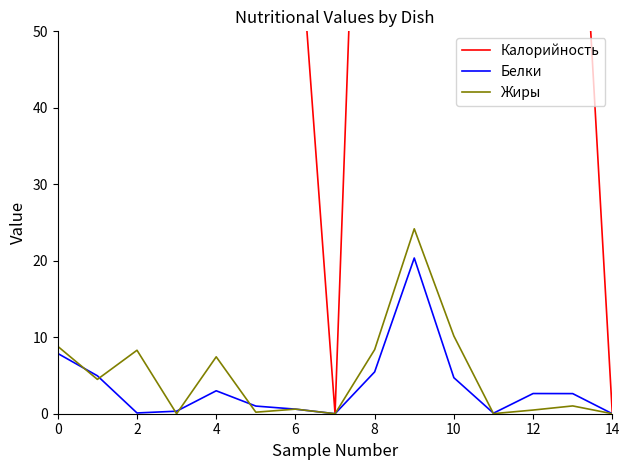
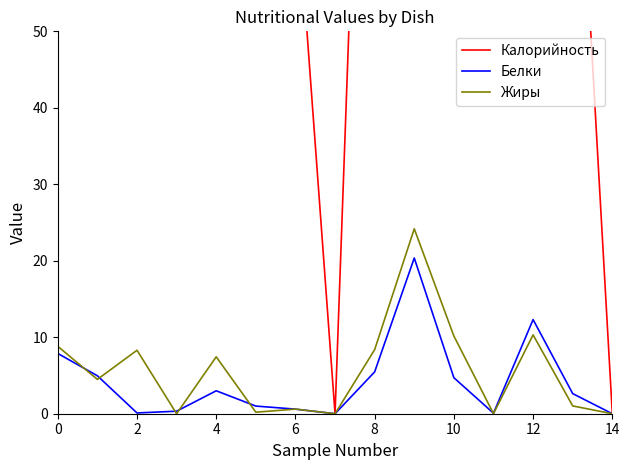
  {
    "Белки": {
      "0": 8,
      "2": 0,
      "4": 3,
      "8": 5,
      "10": 5,
-     "12": 3
+     "12": 12
    },
    "Жиры": {
      "0": 9,
      "2": 8,
      "4": 7,
      "8": 8,
      "10": 10,
-     "12": 0
+     "12": 10
    }
  }
